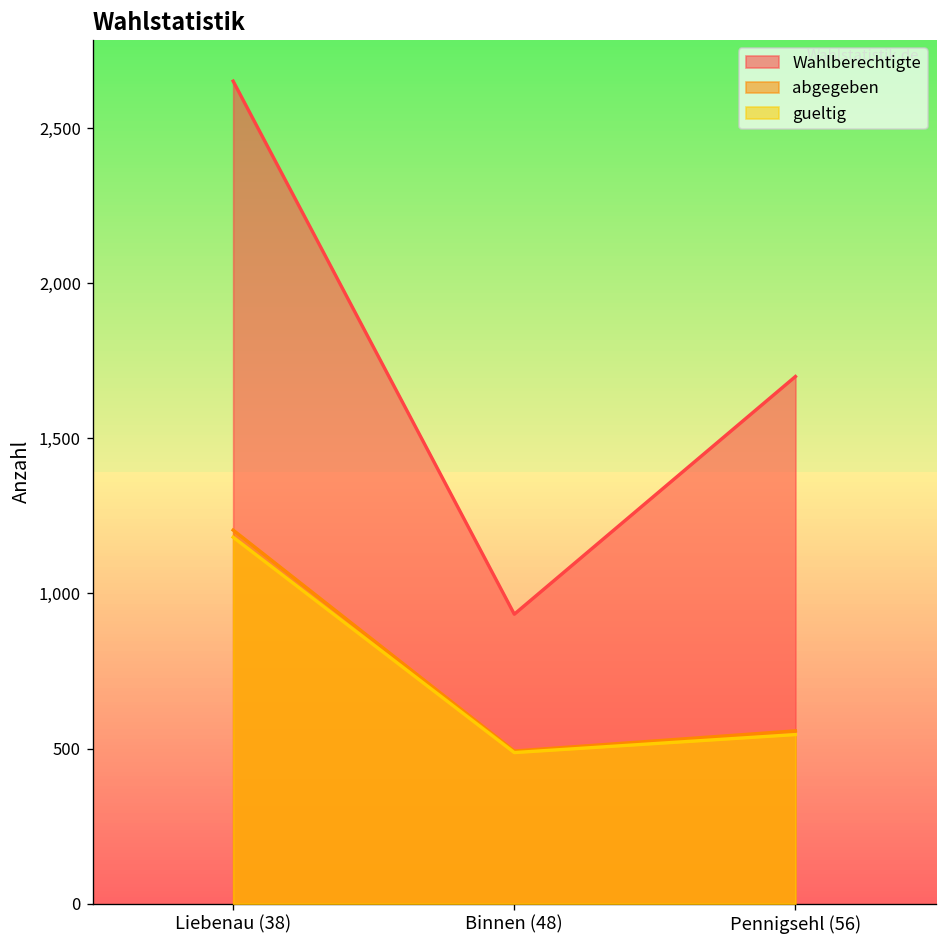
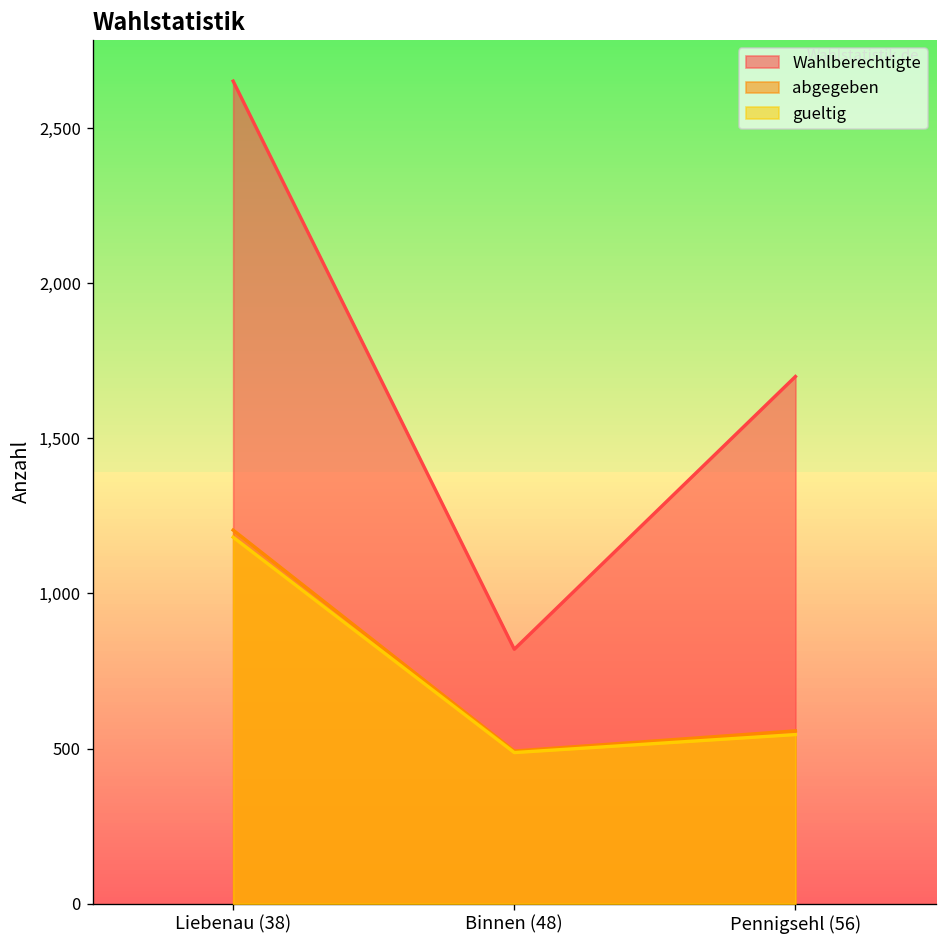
  {
    "Wahlberechtigte": {
      "Liebenau (38)": "2,650",
-     "Binnen (48)": "930",
+     "Binnen (48)": "820",
      "Pennigsehl (56)": "1,700"
    }
  }
